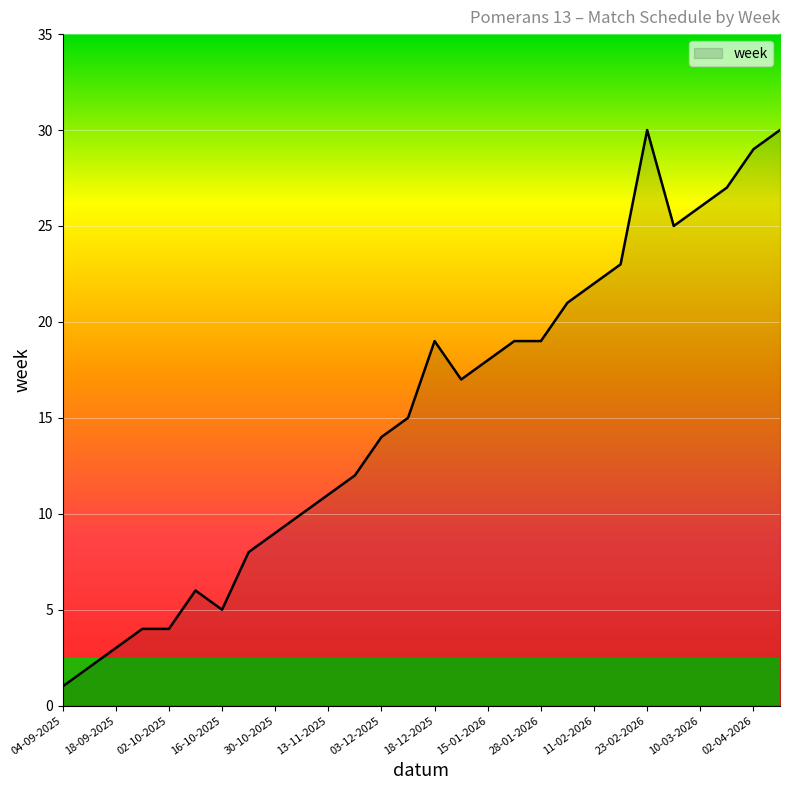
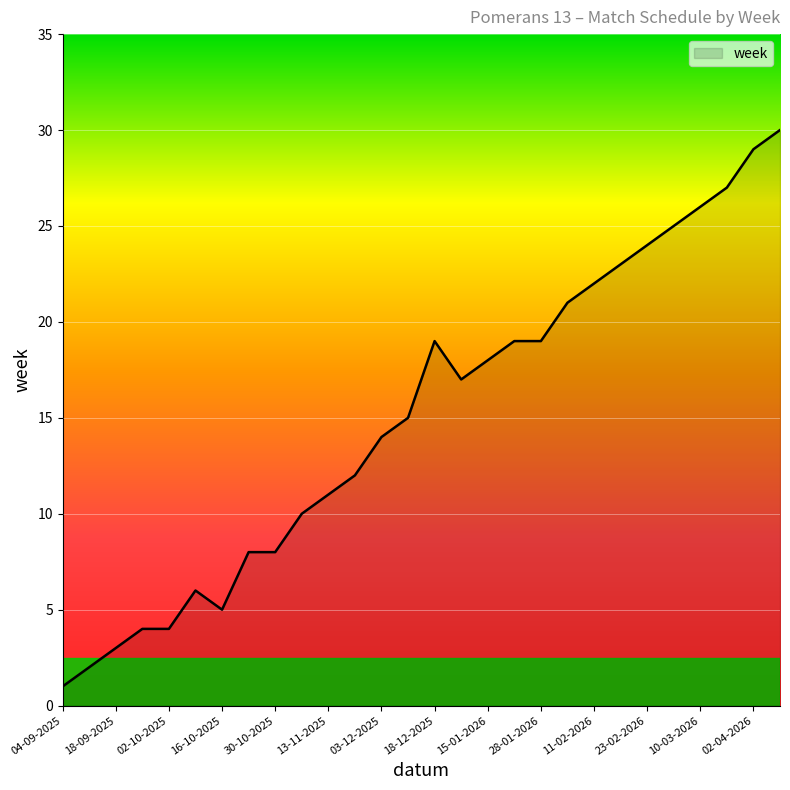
  {
    "18-09-2025": 3,
    "02-10-2025": 4,
    "16-10-2025": 5,
-   "30-10-2025": 9,
+   "30-10-2025": 8,
    "13-11-2025": 11,
    "03-12-2025": 14,
    "18-12-2025": 19,
    "15-01-2026": 18,
    "28-01-2026": 19,
    "11-02-2026": 22,
-   "23-02-2026": 30,
+   "23-02-2026": 24,
    "10-03-2026": 26,
    "02-04-2026": 29
  }
